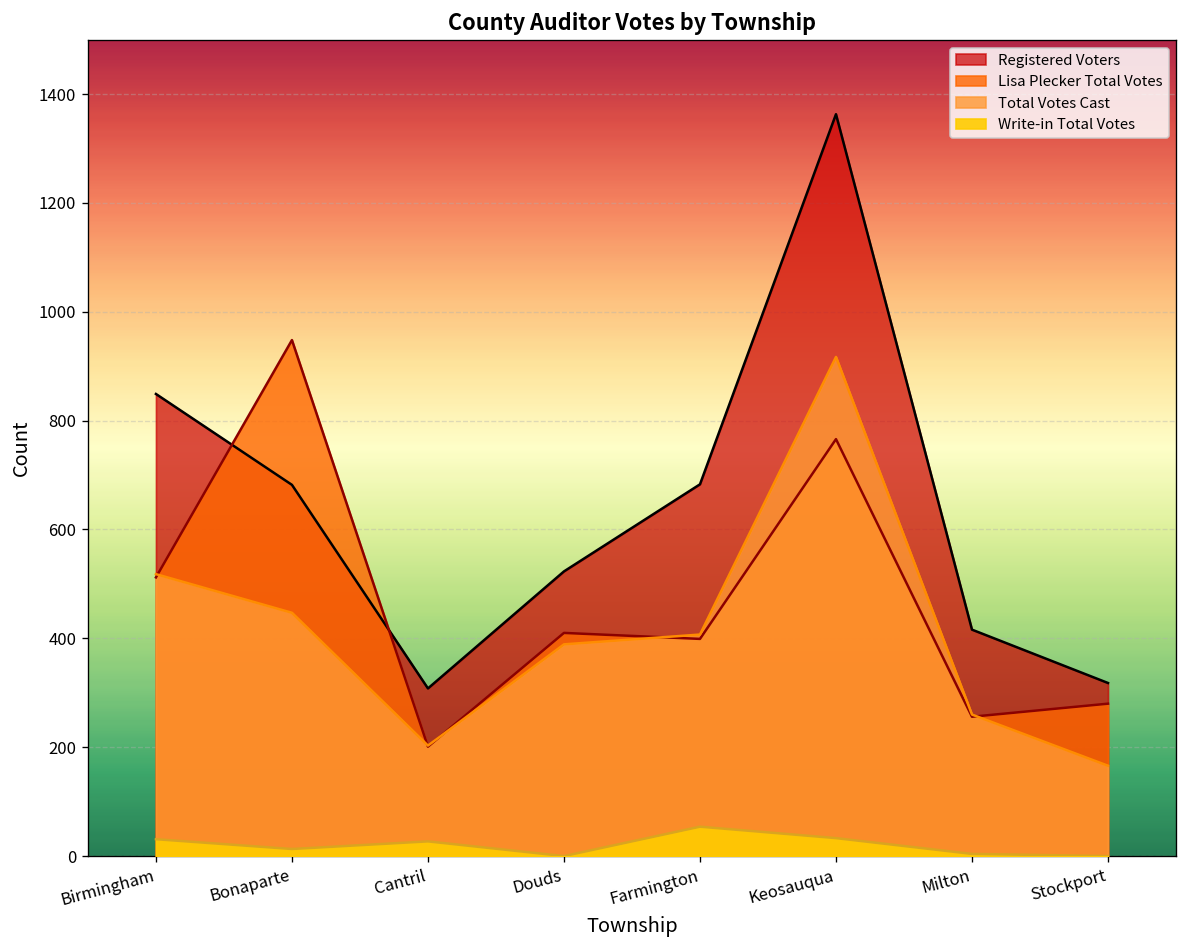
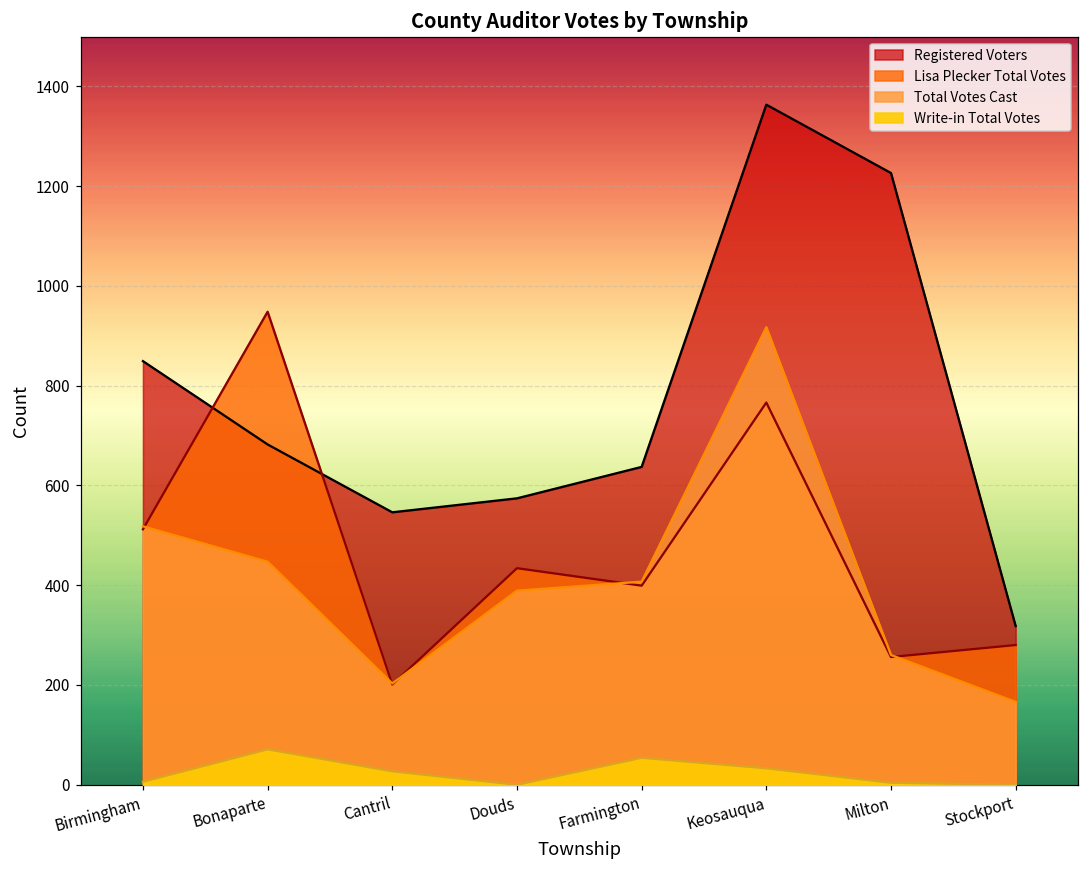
  {
    "Registered Voters": {
      "Birmingham": 850,
      "Bonaparte": 680,
-     "Cantril": 310,
-     "Douds": 520,
-     "Farmington": 680,
+     "Cantril": 550,
+     "Douds": 570,
+     "Farmington": 640,
      "Keosauqua": 1360,
-     "Milton": 420,
+     "Milton": 1230,
      "Stockport": 320
    },
    "Lisa Plecker Total Votes": {
      "Birmingham": 510,
      "Bonaparte": 950,
-     "Douds": 410,
+     "Douds": 430,
      "Farmington": 400,
      "Keosauqua": 770,
      "Stockport": 280
    },
    "Total Votes Cast": {
      "Birmingham": 520,
      "Bonaparte": 450,
      "Douds": 390,
      "Farmington": 410,
      "Keosauqua": 920,
      "Stockport": 170
    },
    "Write-in Total Votes": {
-     "Birmingham": 30,
-     "Bonaparte": 10,
+     "Birmingham": 10,
+     "Bonaparte": 70,
      "Cantril": 30,
      "Douds": 0,
      "Farmington": 50,
      "Keosauqua": 30,
      "Milton": 0,
      "Stockport": 0
    }
  }
